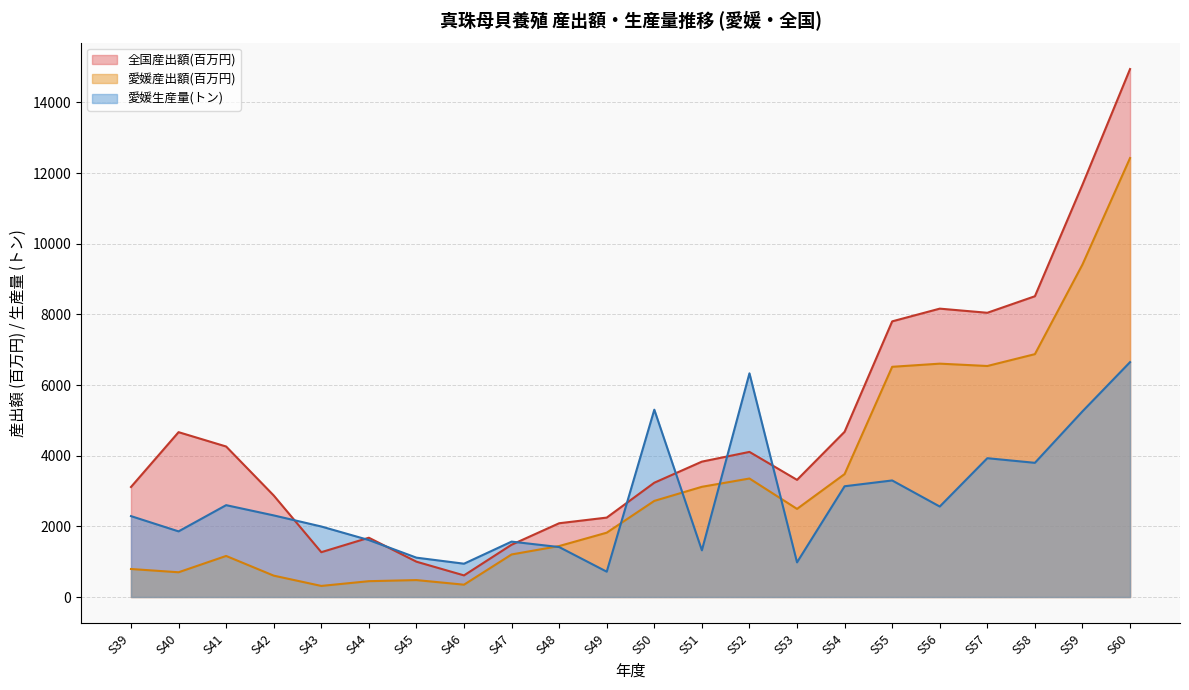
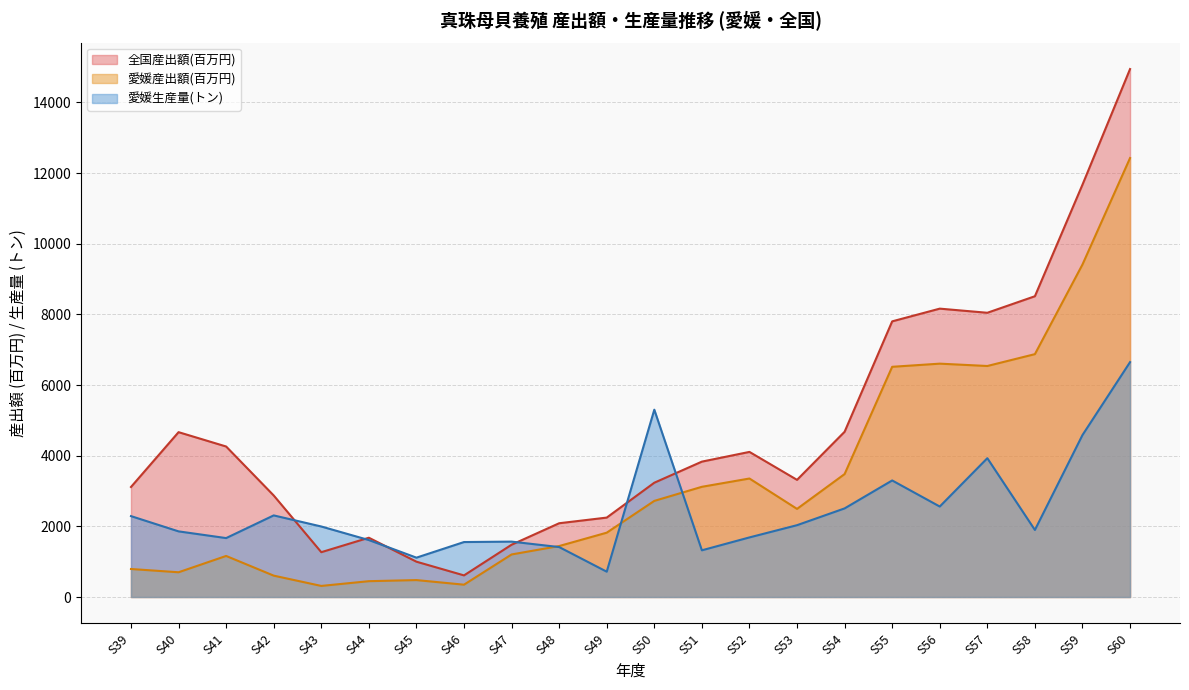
  {
    "愛媛生産量(トン)": {
      "S39": 2300,
      "S40": 1900,
-     "S41": 2600,
+     "S41": 1700,
      "S42": 2300,
      "S43": 2000,
      "S45": 1100,
-     "S46": 900,
+     "S46": 1600,
      "S47": 1600,
      "S49": 700,
      "S50": 5300,
      "S51": 1300,
-     "S52": 6300,
-     "S53": 1000,
-     "S54": 3100,
+     "S52": 1700,
+     "S53": 2000,
+     "S54": 2500,
      "S55": 3300,
      "S56": 2600,
      "S57": 3900,
-     "S58": 3800,
-     "S59": 5300,
+     "S58": 1900,
+     "S59": 4600,
      "S60": 6600
    }
  }
